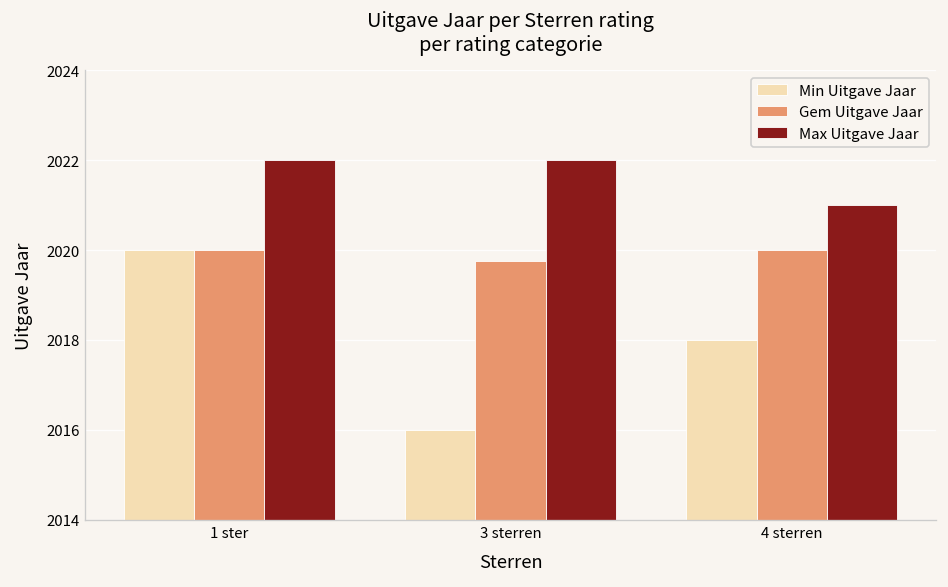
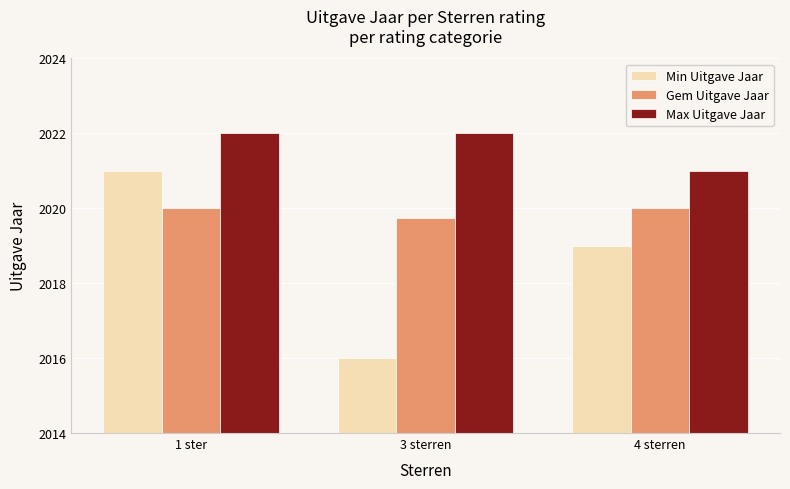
  {
    "Min Uitgave Jaar": {
-     "1 ster": 2020,
+     "1 ster": 2021,
      "3 sterren": 2016,
-     "4 sterren": 2018
+     "4 sterren": 2019
    },
    "Gem Uitgave Jaar": {
      "1 ster": 2020,
      "3 sterren": 2019.8,
      "4 sterren": 2020
    },
    "Max Uitgave Jaar": {
      "1 ster": 2022,
      "3 sterren": 2022,
      "4 sterren": 2021
    }
  }
